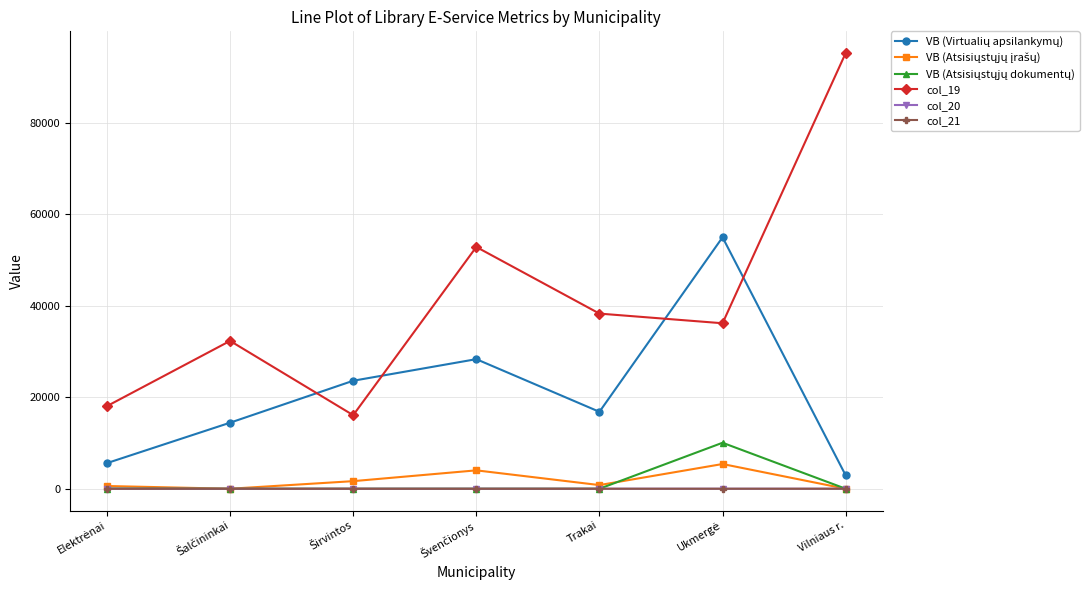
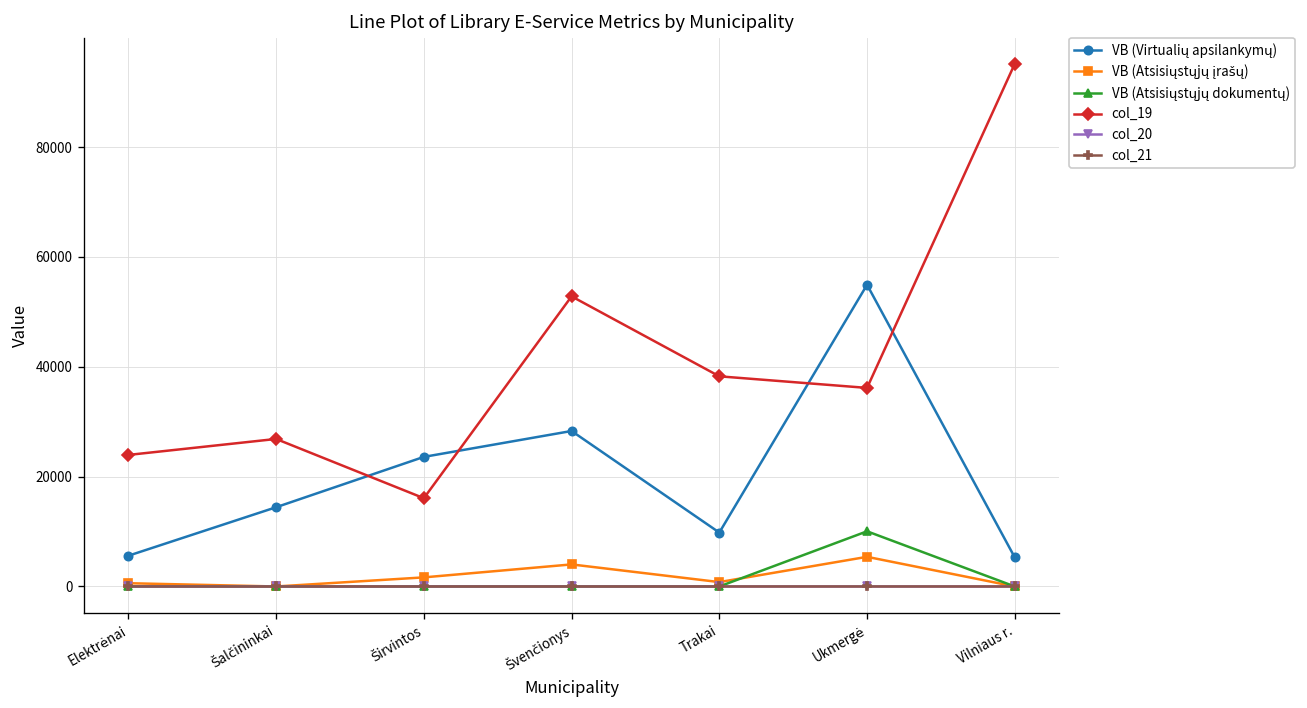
  {
    "VB (Virtualių apsilankymų)": {
      "Elektrėnai": 6000,
      "Šalčininkai": 14000,
      "Širvintos": 24000,
      "Švenčionys": 28000,
-     "Trakai": 17000,
+     "Trakai": 10000,
      "Ukmergė": 55000,
-     "Vilniaus r.": 3000
+     "Vilniaus r.": 5000
    },
    "VB (Atsisiųstųjų įrašų)": {
      "Elektrėnai": 1000,
      "Širvintos": 2000,
      "Švenčionys": 4000,
      "Trakai": 1000,
      "Ukmergė": 5000
    },
    "VB (Atsisiųstųjų dokumentų)": {
      "Ukmergė": 10000
    },
    "col_19": {
-     "Elektrėnai": 18000,
-     "Šalčininkai": 32000,
+     "Elektrėnai": 24000,
+     "Šalčininkai": 27000,
      "Širvintos": 16000,
      "Švenčionys": 53000,
      "Trakai": 38000,
      "Ukmergė": 36000,
      "Vilniaus r.": 95000
    },
    "col_21": {
      "Ukmergė": 0
    }
  }
